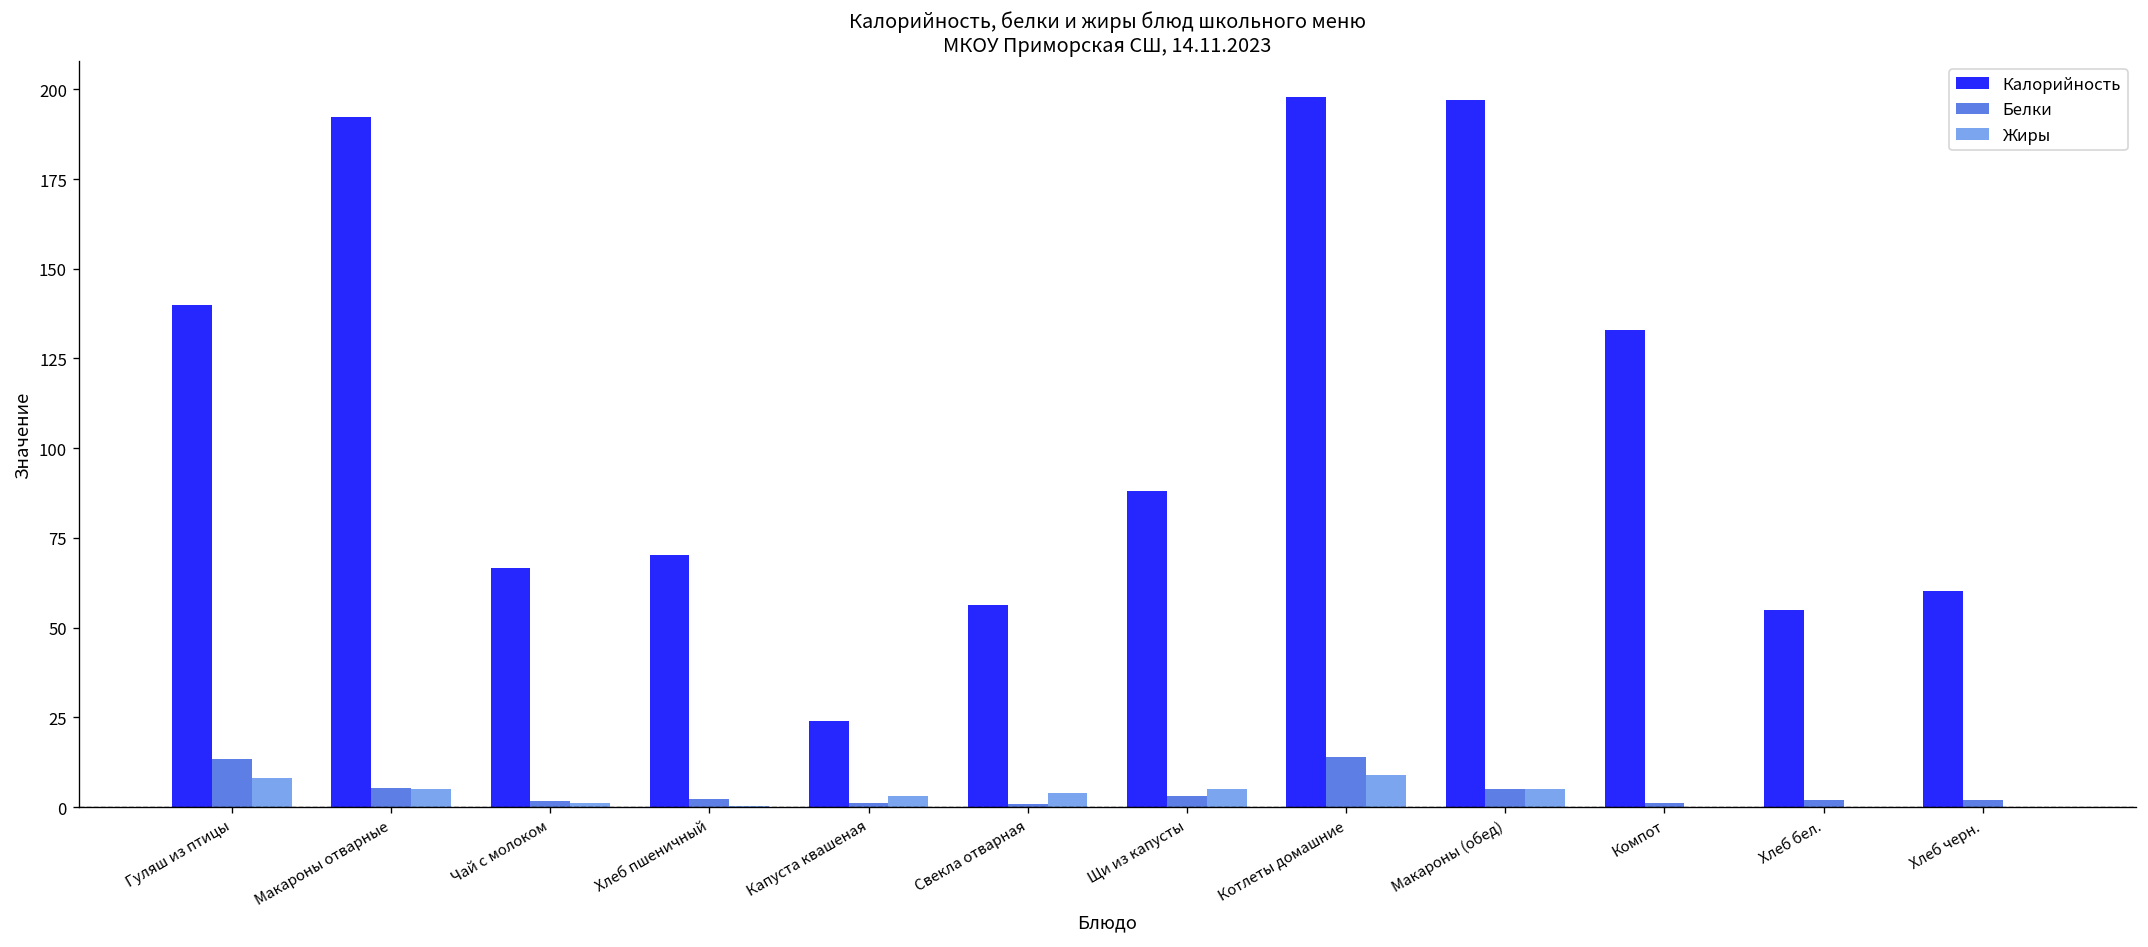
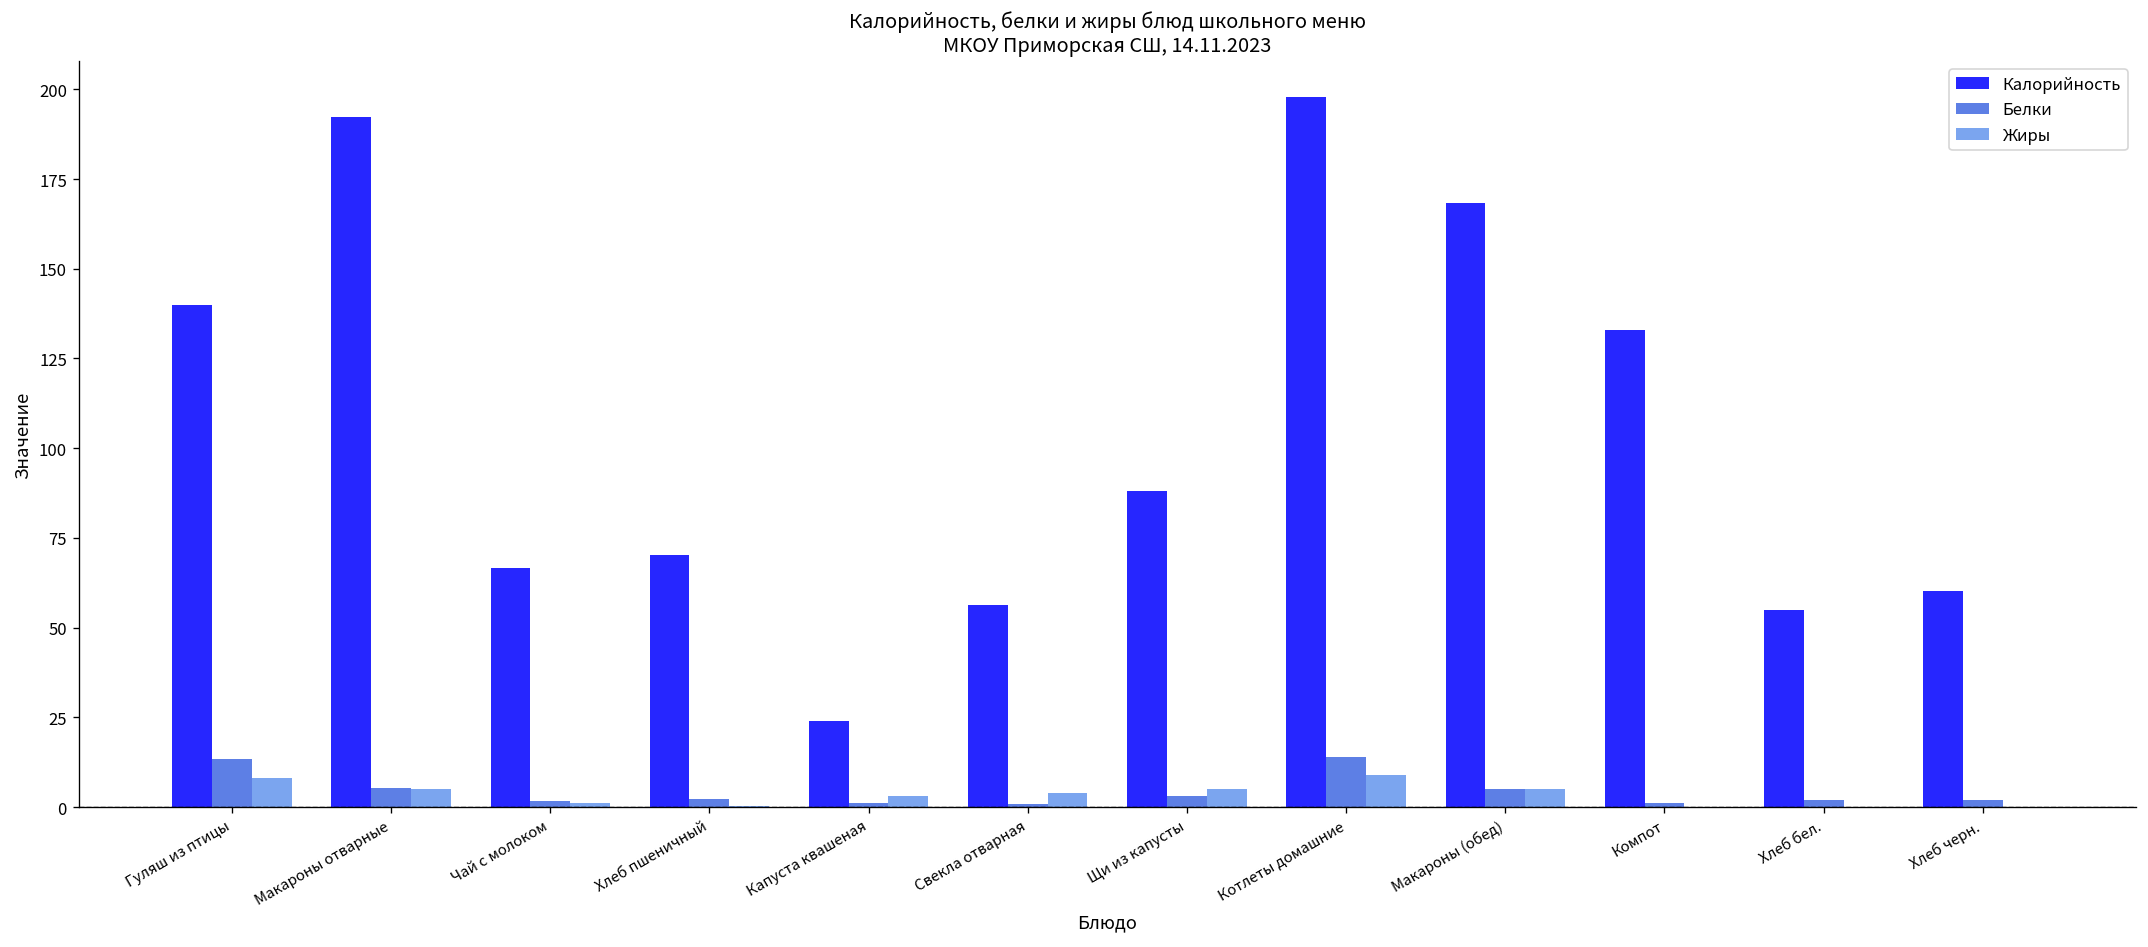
  {
    "Калорийность": {
      "Гуляш из птицы": 140,
      "Макароны отварные": 192,
      "Чай с молоком": 67,
      "Хлеб пшеничный": 70,
      "Капуста квашеная": 24,
      "Свекла отварная": 56,
      "Щи из капусты": 88,
      "Котлеты домашние": 198,
-     "Макароны (обед)": 197,
+     "Макароны (обед)": 168,
      "Компот": 133,
      "Хлеб бел.": 55,
      "Хлеб черн.": 60
    }
  }
